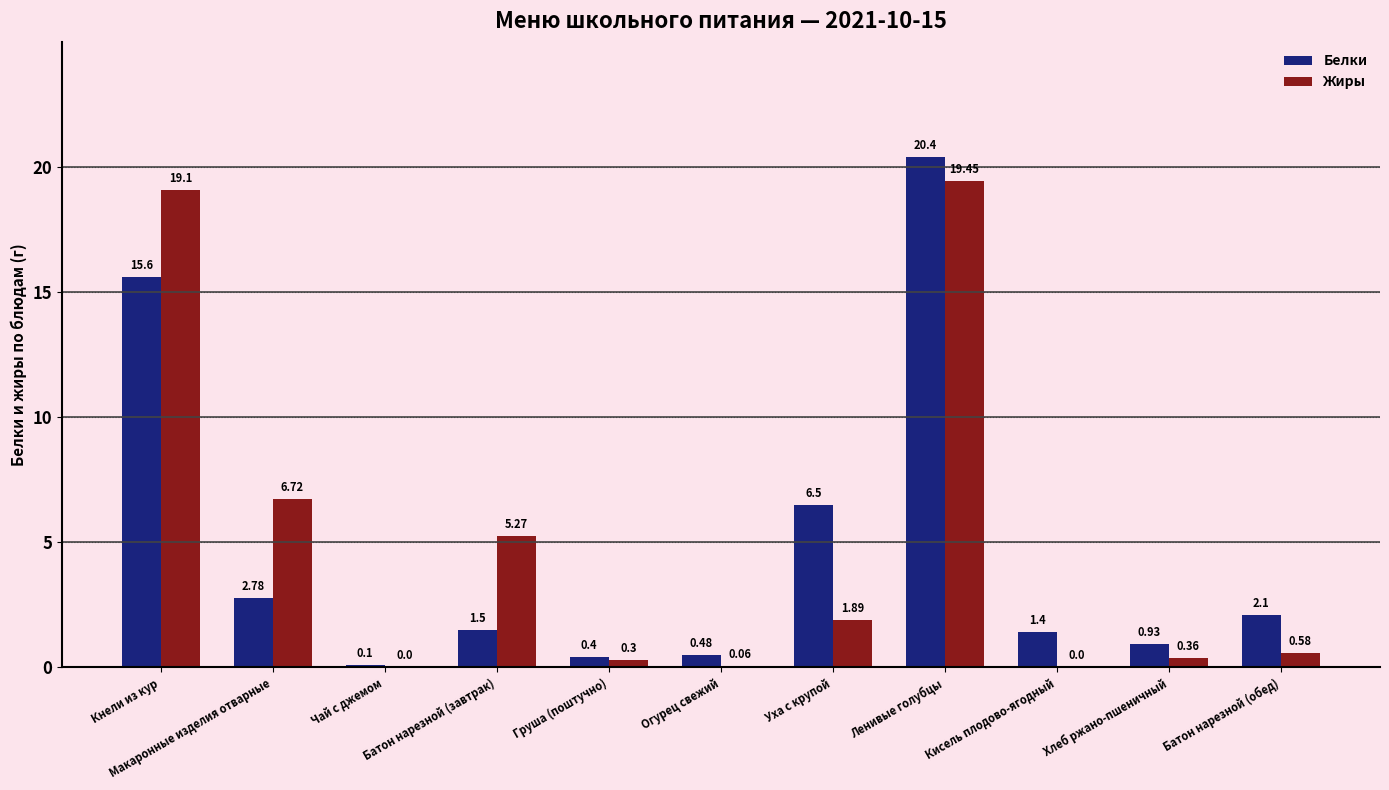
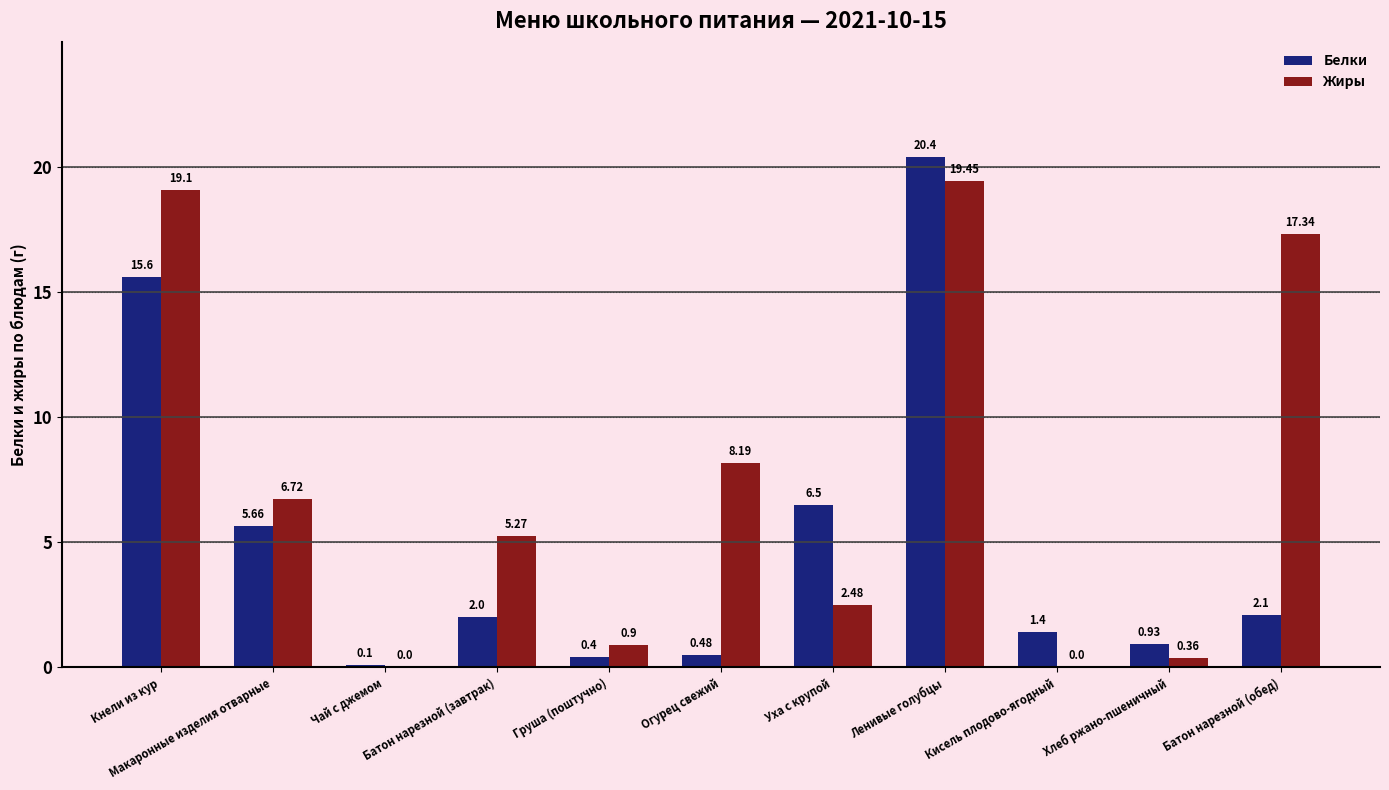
  {
    "Белки": {
      "Кнели из кур": 15.6,
-     "Макаронные изделия отварные": 2.78,
+     "Макаронные изделия отварные": 5.66,
      "Чай с джемом": 0.1,
-     "Батон нарезной (завтрак)": 1.5,
+     "Батон нарезной (завтрак)": 2.0,
      "Груша (поштучно)": 0.4,
      "Огурец свежий": 0.48,
      "Уха с крупой": 6.5,
      "Ленивые голубцы": 20.4,
      "Кисель плодово-ягодный": 1.4,
      "Хлеб ржано-пшеничный": 0.93,
      "Батон нарезной (обед)": 2.1
    },
    "Жиры": {
      "Кнели из кур": 19.1,
      "Макаронные изделия отварные": 6.72,
      "Чай с джемом": 0.0,
      "Батон нарезной (завтрак)": 5.27,
-     "Груша (поштучно)": 0.3,
-     "Огурец свежий": 0.06,
-     "Уха с крупой": 1.89,
+     "Груша (поштучно)": 0.9,
+     "Огурец свежий": 8.19,
+     "Уха с крупой": 2.48,
      "Ленивые голубцы": 19.45,
      "Кисель плодово-ягодный": 0.0,
      "Хлеб ржано-пшеничный": 0.36,
-     "Батон нарезной (обед)": 0.58
+     "Батон нарезной (обед)": 17.34
    }
  }
